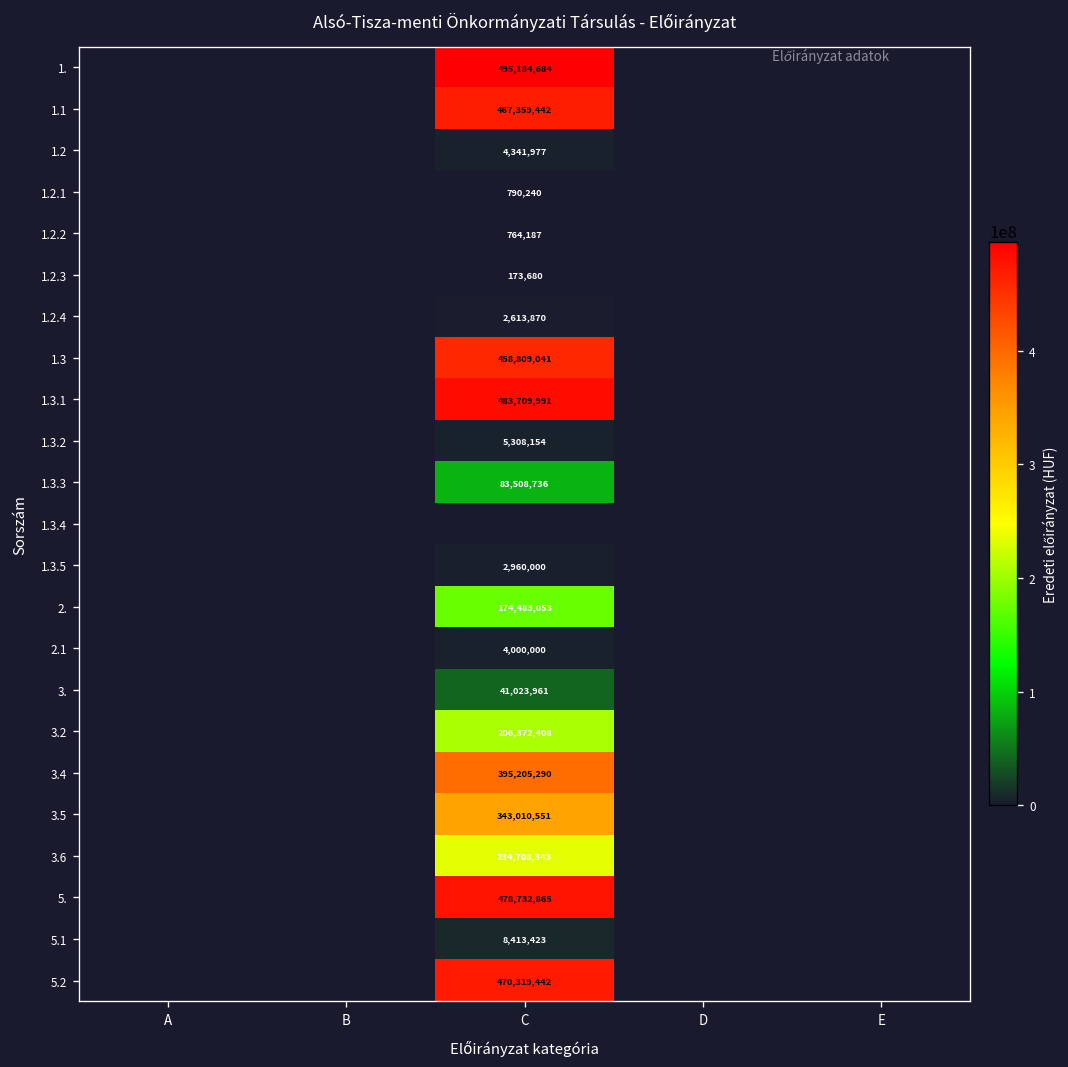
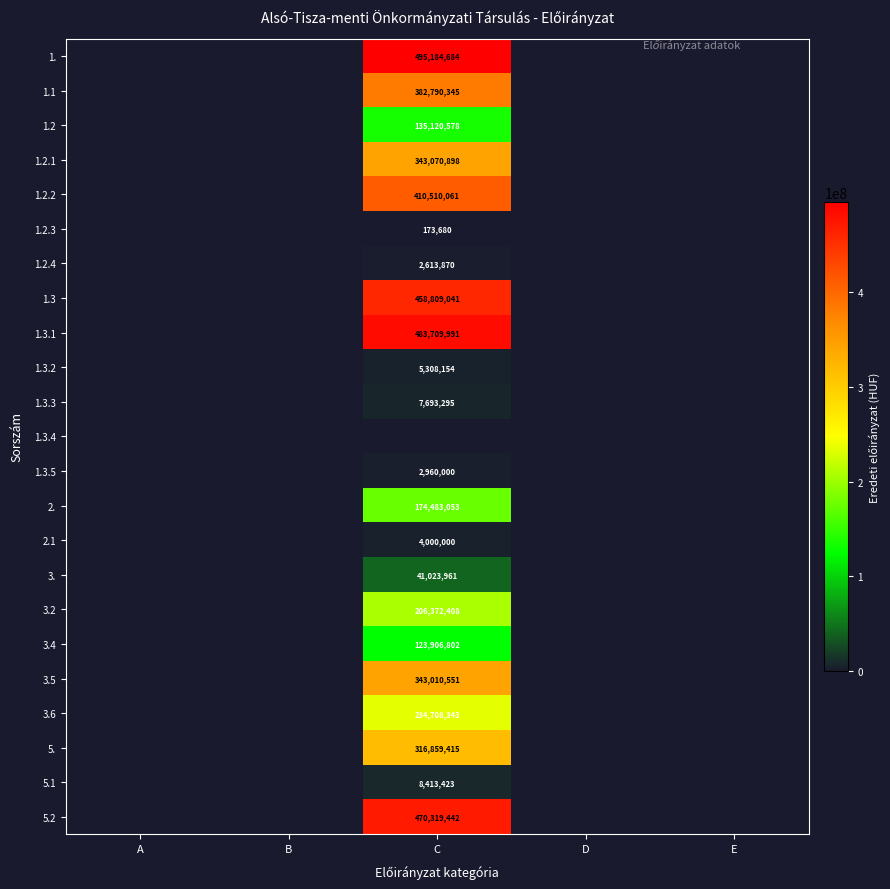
  {
    "1.": {
      "C": "495,184,684"
    },
    "1.1": {
-     "C": "467,359,442"
+     "C": "382,790,345"
    },
    "1.2": {
-     "C": "4,341,977"
+     "C": "135,120,578"
    },
    "1.2.1": {
-     "C": "790,240"
+     "C": "343,070,898"
    },
    "1.2.2": {
-     "C": "764,187"
+     "C": "410,510,061"
    },
    "1.2.3": {
      "C": "173,680"
    },
    "1.2.4": {
      "C": "2,613,870"
    },
    "1.3": {
      "C": "458,809,041"
    },
    "1.3.1": {
      "C": "483,709,991"
    },
    "1.3.2": {
      "C": "5,308,154"
    },
    "1.3.3": {
-     "C": "83,508,736"
+     "C": "7,693,295"
    },
    "1.3.5": {
      "C": "2,960,000"
    },
    "2.": {
      "C": "174,483,053"
    },
    "2.1": {
      "C": "4,000,000"
    },
    "3.": {
      "C": "41,023,961"
    },
    "3.2": {
      "C": "206,372,408"
    },
    "3.4": {
-     "C": "395,205,290"
+     "C": "123,906,802"
    },
    "3.5": {
      "C": "343,010,551"
    },
    "3.6": {
      "C": "234,708,343"
    },
    "5.": {
-     "C": "478,732,865"
+     "C": "316,859,415"
    },
    "5.1": {
      "C": "8,413,423"
    },
    "5.2": {
      "C": "470,319,442"
    }
  }
